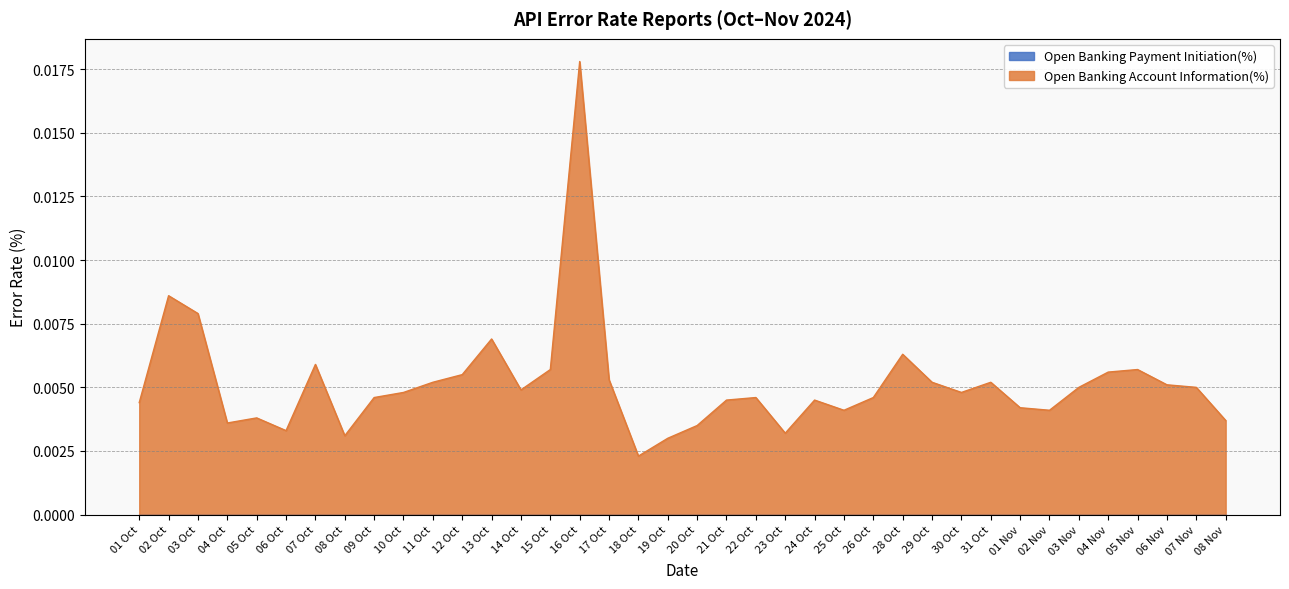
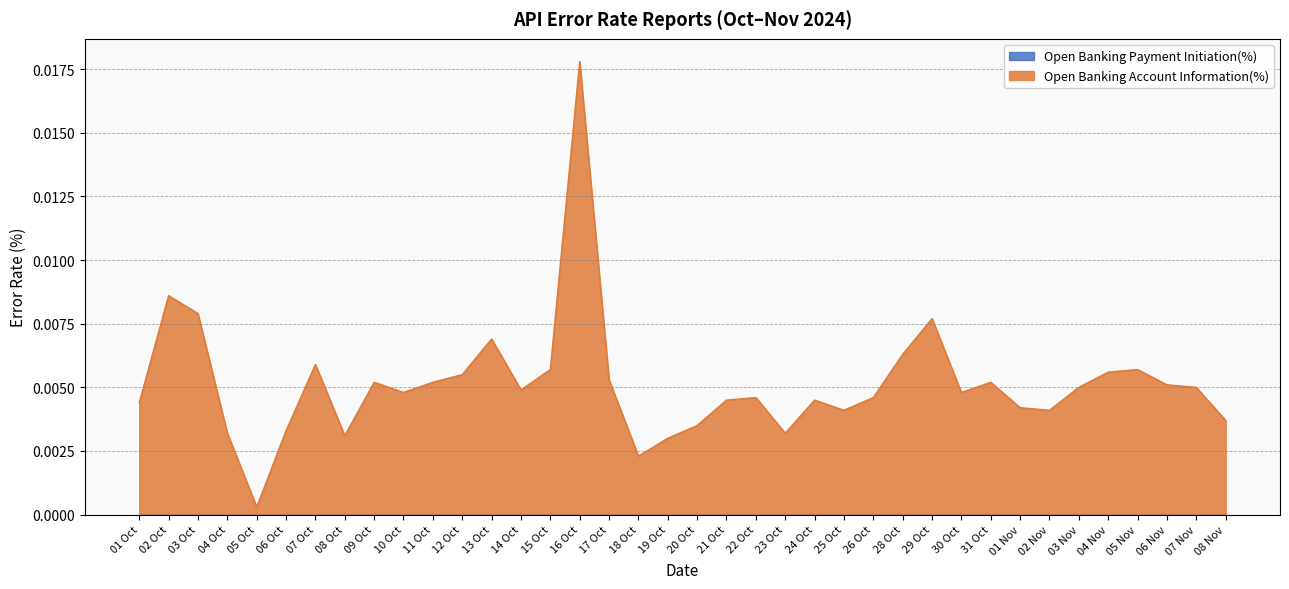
  {
    "Open Banking Payment Initiation(%)": {
      "01 Oct": 0.0000,
      "02 Oct": 0.0000,
      "03 Oct": 0.0000,
      "04 Oct": 0.0000,
      "05 Oct": 0.0000,
      "06 Oct": 0.0000,
      "07 Oct": 0.0000,
      "08 Oct": 0.0000,
      "09 Oct": 0.0000,
      "10 Oct": 0.0000,
      "11 Oct": 0.0000,
      "12 Oct": 0.0000,
      "13 Oct": 0.0000,
      "14 Oct": 0.0000,
      "15 Oct": 0.0000,
      "16 Oct": 0.0000,
      "17 Oct": 0.0000,
      "18 Oct": 0.0000,
      "19 Oct": 0.0000,
      "20 Oct": 0.0000,
      "21 Oct": 0.0000,
      "22 Oct": 0.0000,
      "23 Oct": 0.0000,
      "24 Oct": 0.0000,
      "25 Oct": 0.0000,
      "26 Oct": 0.0000,
      "28 Oct": 0.0000,
      "29 Oct": 0.0000,
      "30 Oct": 0.0000,
      "31 Oct": 0.0000,
      "01 Nov": 0.0000,
      "02 Nov": 0.0000,
      "03 Nov": 0.0000,
      "04 Nov": 0.0000,
      "05 Nov": 0.0000,
      "06 Nov": 0.0000,
      "07 Nov": 0.0000,
      "08 Nov": 0.0000
    },
    "Open Banking Account Information(%)": {
      "01 Oct": 0.0044,
      "02 Oct": 0.0086,
      "03 Oct": 0.0079,
-     "04 Oct": 0.0036,
-     "05 Oct": 0.0038,
+     "04 Oct": 0.0032,
+     "05 Oct": 0.0003,
      "06 Oct": 0.0033,
      "07 Oct": 0.0059,
      "08 Oct": 0.0031,
-     "09 Oct": 0.0046,
+     "09 Oct": 0.0052,
      "10 Oct": 0.0048,
      "11 Oct": 0.0052,
      "12 Oct": 0.0055,
      "13 Oct": 0.0069,
      "14 Oct": 0.0049,
      "15 Oct": 0.0057,
      "16 Oct": 0.0178,
      "17 Oct": 0.0053,
      "18 Oct": 0.0023,
      "19 Oct": 0.0030,
      "20 Oct": 0.0035,
      "21 Oct": 0.0045,
      "22 Oct": 0.0046,
      "23 Oct": 0.0032,
      "24 Oct": 0.0045,
      "25 Oct": 0.0041,
      "26 Oct": 0.0046,
      "28 Oct": 0.0063,
-     "29 Oct": 0.0052,
+     "29 Oct": 0.0077,
      "30 Oct": 0.0048,
      "31 Oct": 0.0052,
      "01 Nov": 0.0042,
      "02 Nov": 0.0041,
      "03 Nov": 0.0050,
      "04 Nov": 0.0056,
      "05 Nov": 0.0057,
      "06 Nov": 0.0051,
      "07 Nov": 0.0050,
      "08 Nov": 0.0037
    }
  }
